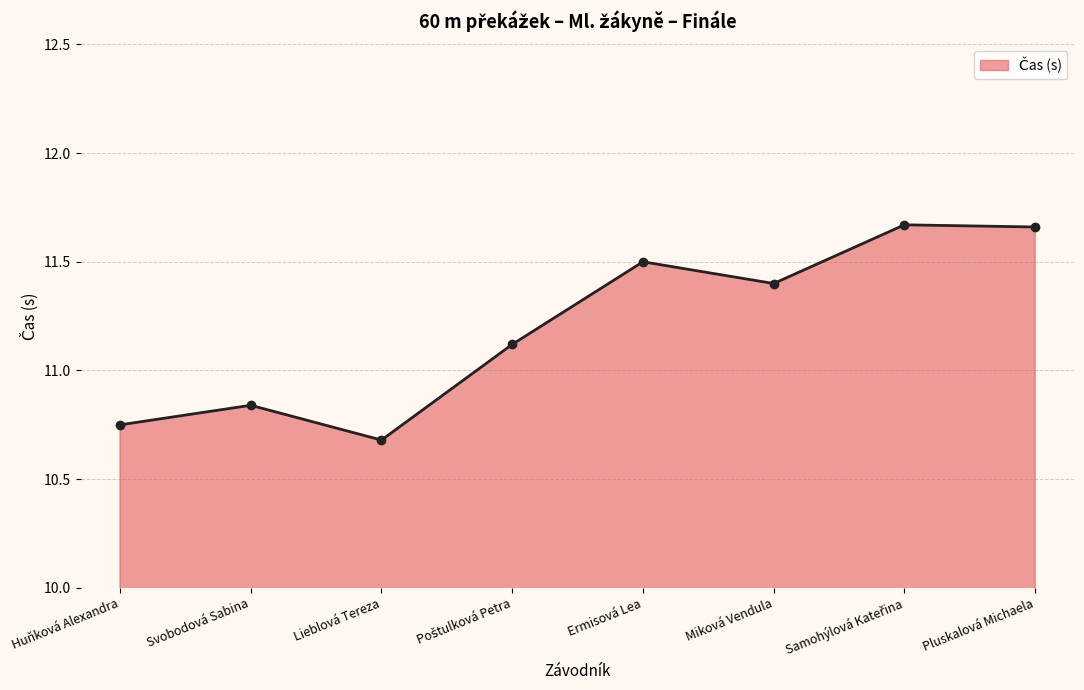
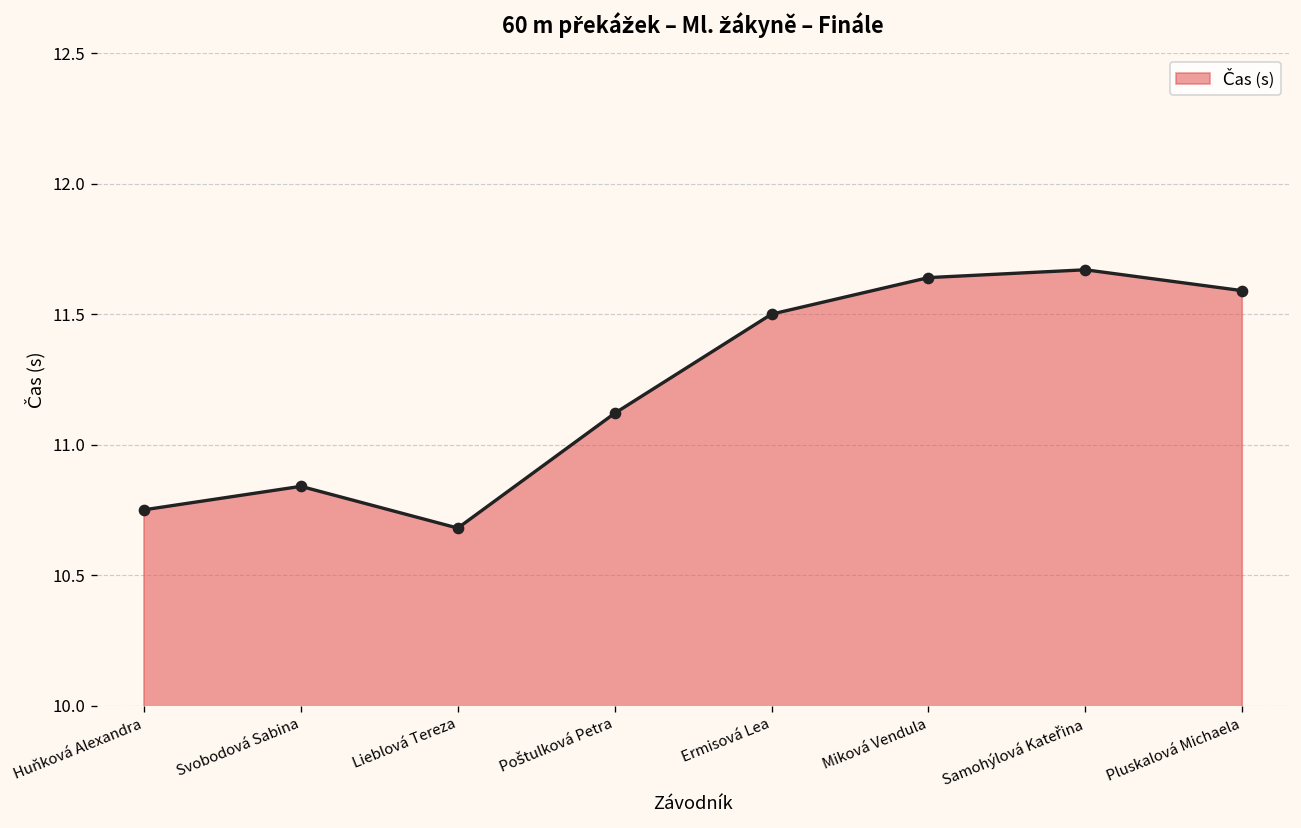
  {
    "Huňková Alexandra": 10.75,
    "Svobodová Sabina": 10.84,
    "Lieblová Tereza": 10.68,
    "Poštulková Petra": 11.12,
    "Ermisová Lea": 11.50,
-   "Miková Vendula": 11.40,
+   "Miková Vendula": 11.64,
    "Samohýlová Kateřina": 11.67,
-   "Pluskalová Michaela": 11.66
+   "Pluskalová Michaela": 11.59
  }
